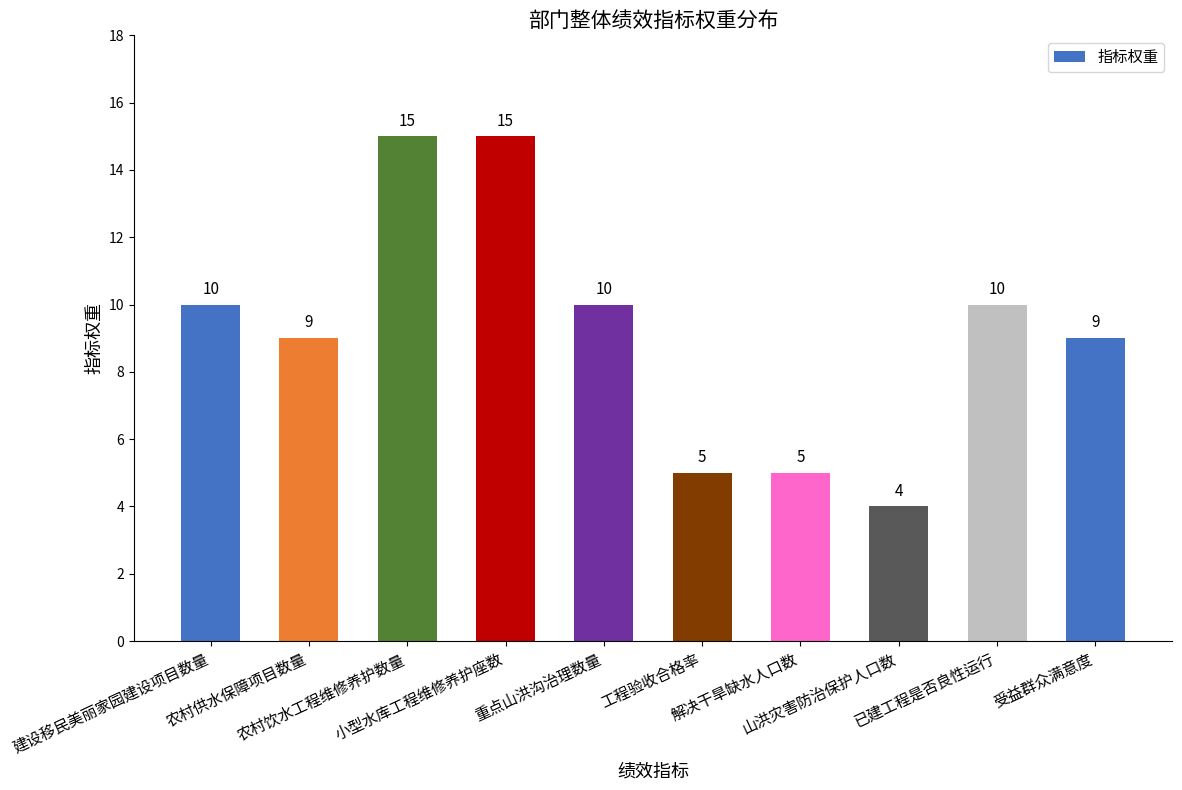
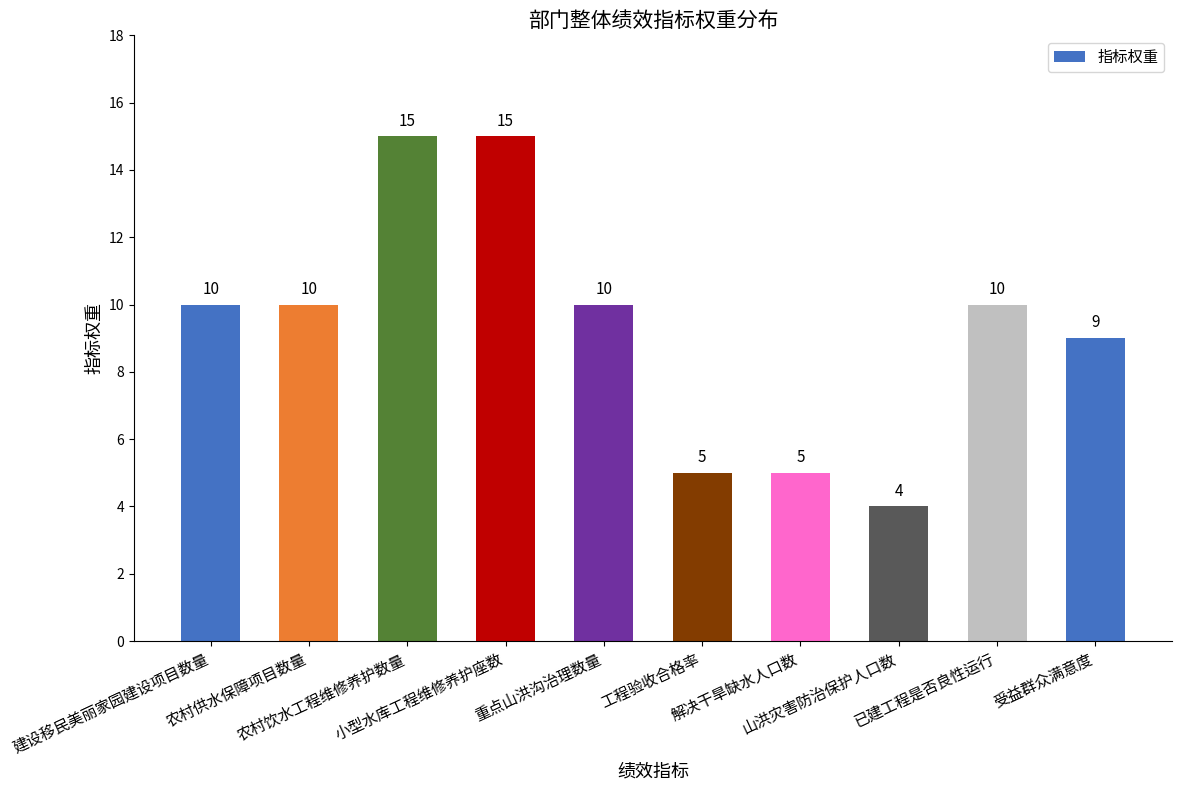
  {
    "建设移民美丽家园建设项目数量": 10,
-   "农村供水保障项目数量": 9,
+   "农村供水保障项目数量": 10,
    "农村饮水工程维修养护数量": 15,
    "小型水库工程维修养护座数": 15,
    "重点山洪沟治理数量": 10,
    "工程验收合格率": 5,
    "解决干旱缺水人口数": 5,
    "山洪灾害防治保护人口数": 4,
    "已建工程是否良性运行": 10,
    "受益群众满意度": 9
  }
